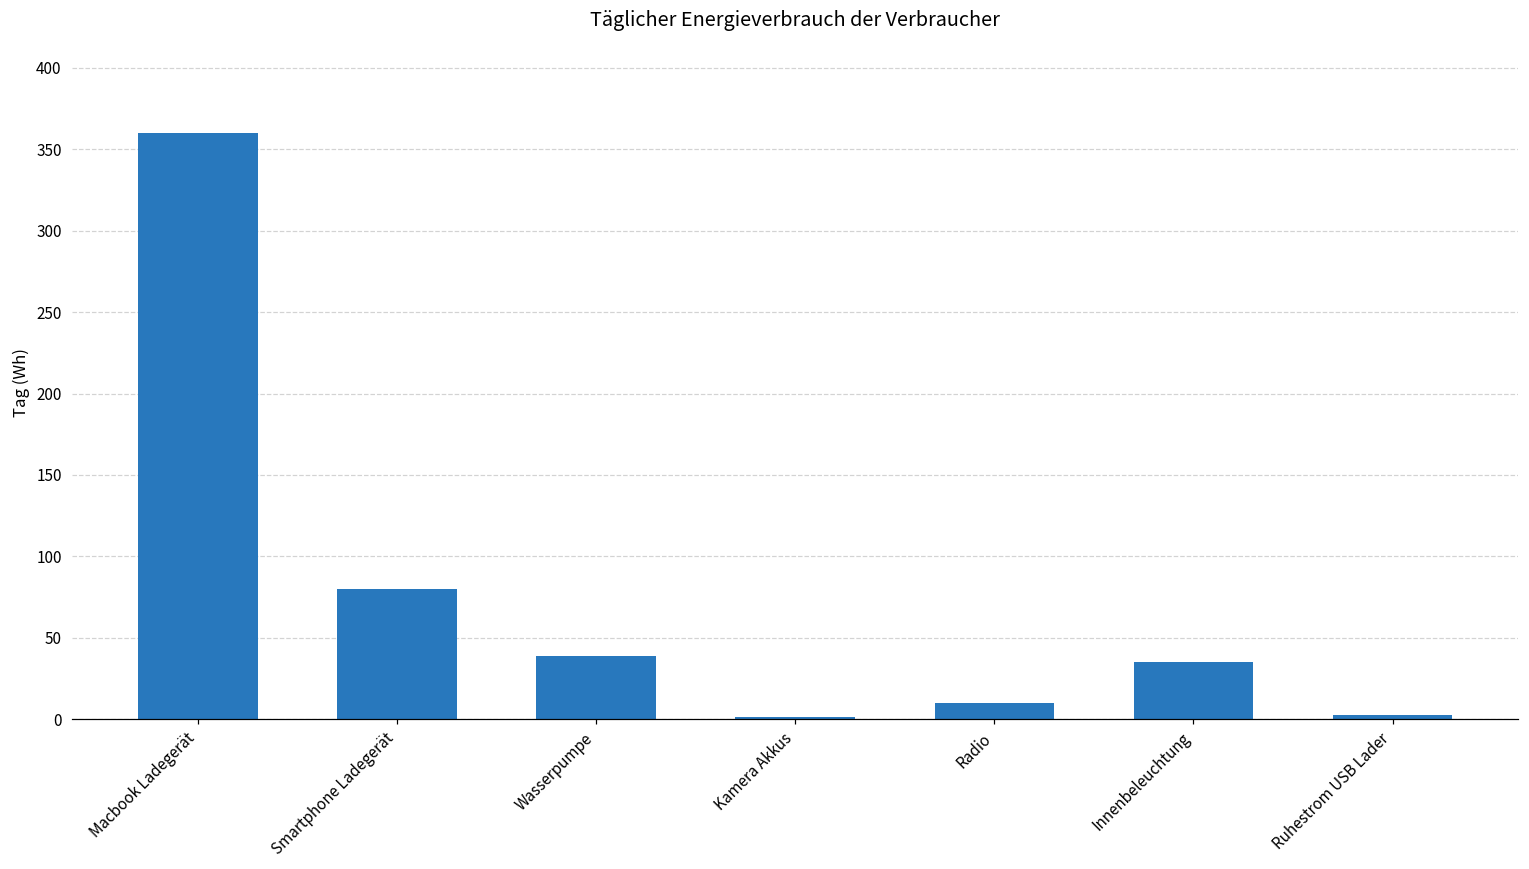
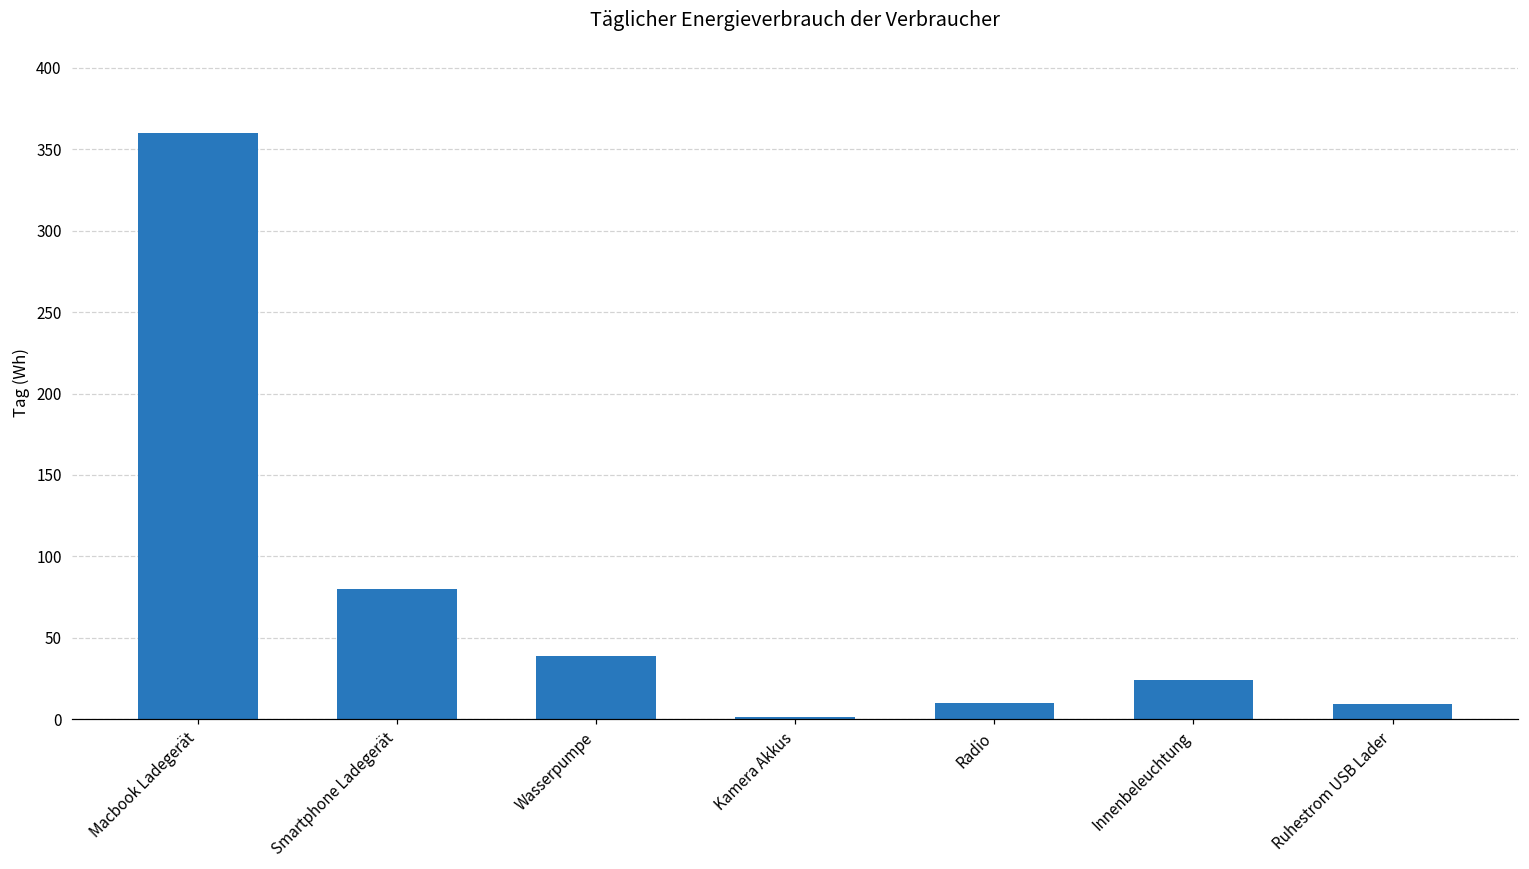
  {
    "Macbook Ladegerät": 360,
    "Smartphone Ladegerät": 80,
    "Wasserpumpe": 39,
    "Radio": 10,
-   "Innenbeleuchtung": 35,
-   "Ruhestrom USB Lader": 3
+   "Innenbeleuchtung": 24,
+   "Ruhestrom USB Lader": 10
  }
